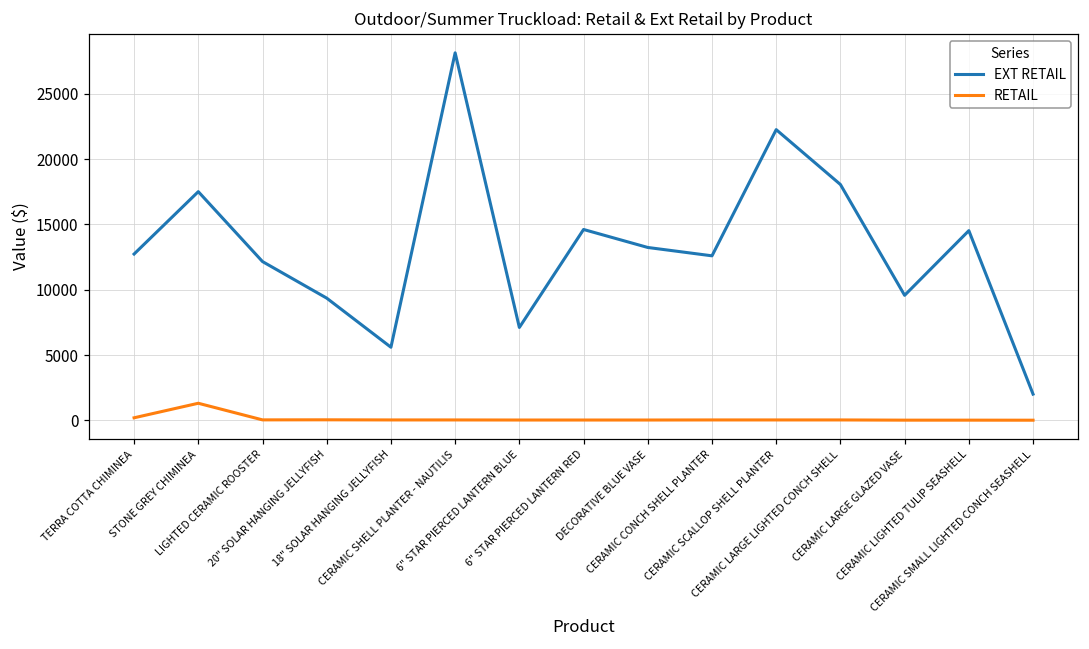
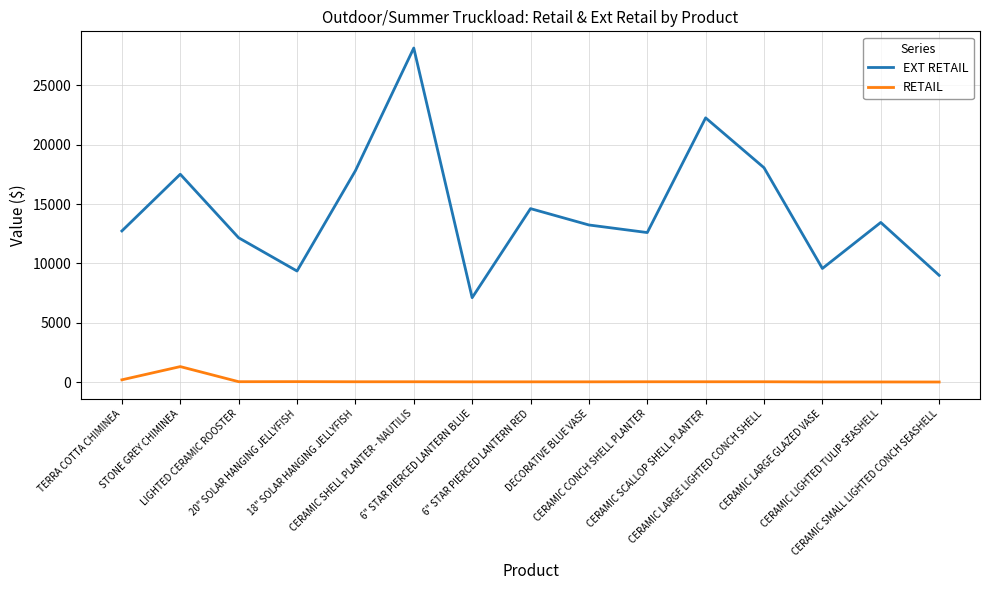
  {
    "EXT RETAIL": {
      "TERRA COTTA CHIMINEA": 12700,
      "STONE GREY CHIMINEA": 17500,
      "LIGHTED CERAMIC ROOSTER": 12200,
      "20\" SOLAR HANGING JELLYFISH": 9400,
-     "18\" SOLAR HANGING JELLYFISH": 5600,
+     "18\" SOLAR HANGING JELLYFISH": 17800,
      "CERAMIC SHELL PLANTER - NAUTILIS": 28100,
      "6\" STAR PIERCED LANTERN BLUE": 7100,
      "6\" STAR PIERCED LANTERN RED": 14600,
      "DECORATIVE BLUE VASE": 13200,
      "CERAMIC CONCH SHELL PLANTER": 12600,
      "CERAMIC SCALLOP SHELL PLANTER": 22300,
      "CERAMIC LARGE LIGHTED CONCH SHELL": 18100,
      "CERAMIC LARGE GLAZED VASE": 9600,
-     "CERAMIC LIGHTED TULIP SEASHELL": 14500,
-     "CERAMIC SMALL LIGHTED CONCH SEASHELL": 2000
+     "CERAMIC LIGHTED TULIP SEASHELL": 13500,
+     "CERAMIC SMALL LIGHTED CONCH SEASHELL": 9000
    },
    "RETAIL": {
      "TERRA COTTA CHIMINEA": 200,
      "STONE GREY CHIMINEA": 1300,
      "LIGHTED CERAMIC ROOSTER": 0,
      "20\" SOLAR HANGING JELLYFISH": 0,
      "18\" SOLAR HANGING JELLYFISH": 0,
      "CERAMIC SHELL PLANTER - NAUTILIS": 0,
      "6\" STAR PIERCED LANTERN BLUE": 0,
      "6\" STAR PIERCED LANTERN RED": 0,
      "DECORATIVE BLUE VASE": 0,
      "CERAMIC CONCH SHELL PLANTER": 0,
      "CERAMIC SCALLOP SHELL PLANTER": 0,
      "CERAMIC LARGE LIGHTED CONCH SHELL": 0,
      "CERAMIC LARGE GLAZED VASE": 0,
      "CERAMIC LIGHTED TULIP SEASHELL": 0,
      "CERAMIC SMALL LIGHTED CONCH SEASHELL": 0
    }
  }
